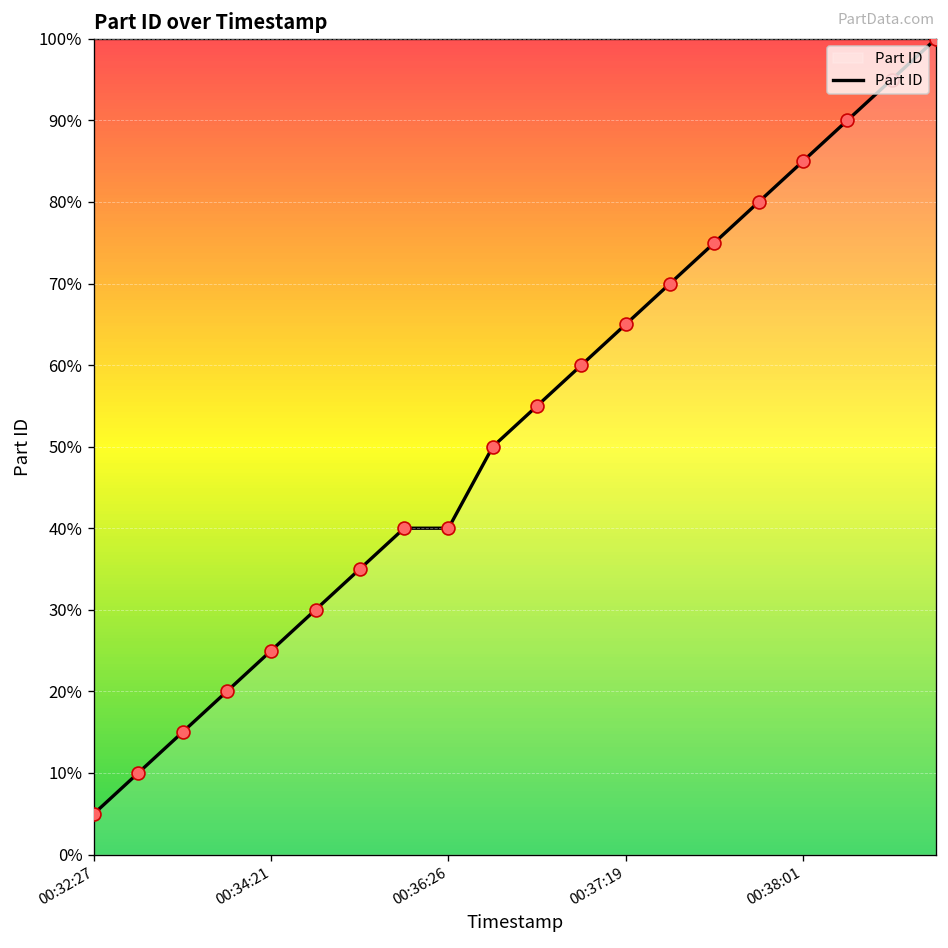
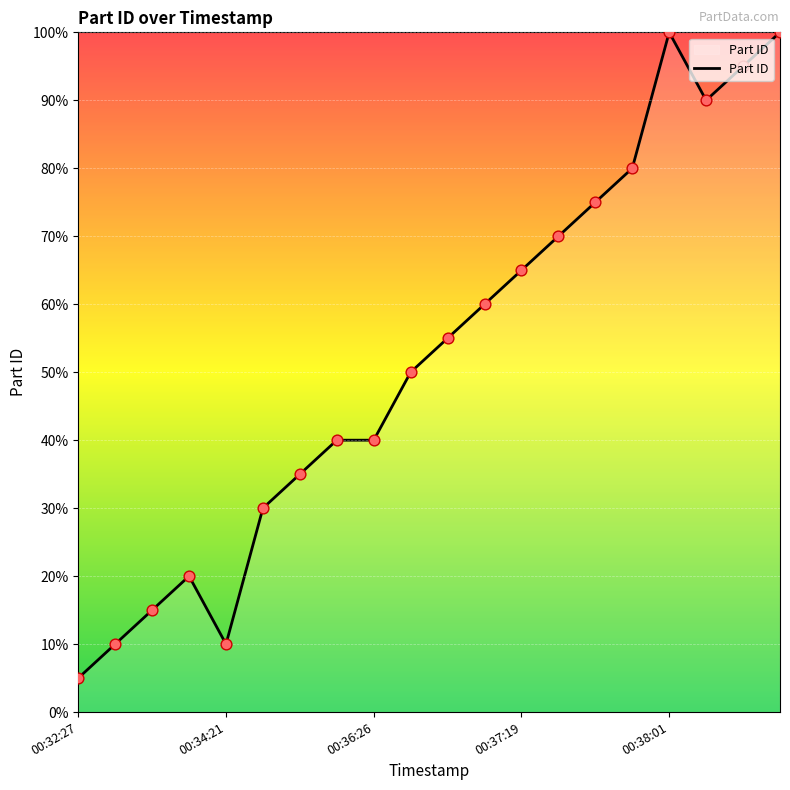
  {
    "00:32:27": "5%",
-   "00:34:21": "25%",
+   "00:34:21": "10%",
    "00:36:26": "40%",
    "00:37:19": "65%",
-   "00:38:01": "85%"
+   "00:38:01": "100%"
  }
